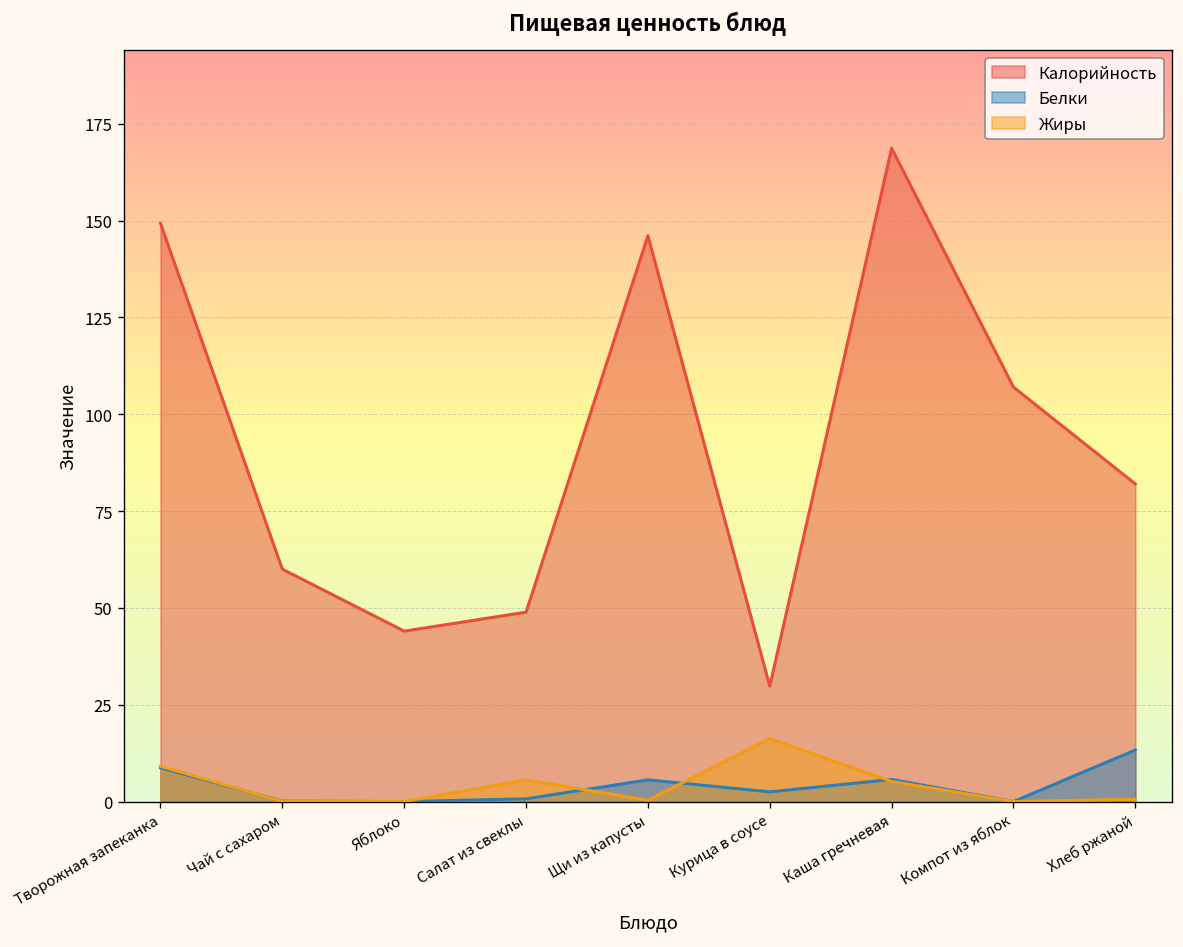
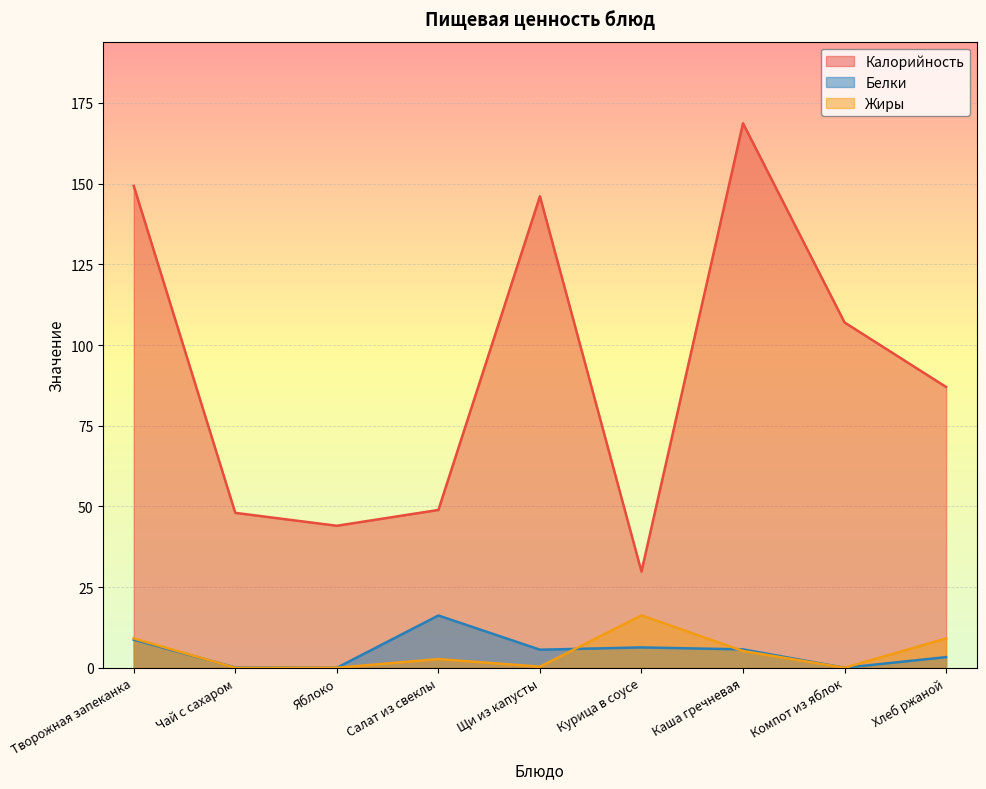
  {
    "Калорийность": {
      "Творожная запеканка": 149,
-     "Чай с сахаром": 60,
+     "Чай с сахаром": 48,
      "Яблоко": 44,
      "Салат из свеклы": 49,
      "Щи из капусты": 146,
      "Курица в соусе": 30,
      "Каша гречневая": 169,
      "Компот из яблок": 107,
-     "Хлеб ржаной": 82
+     "Хлеб ржаной": 87
    },
    "Белки": {
-     "Салат из свеклы": 1,
+     "Салат из свеклы": 16,
      "Щи из капусты": 6,
-     "Курица в соусе": 3,
-     "Хлеб ржаной": 13
+     "Курица в соусе": 6,
+     "Хлеб ржаной": 3
    },
    "Жиры": {
-     "Салат из свеклы": 6,
+     "Салат из свеклы": 3,
      "Щи из капусты": 0,
      "Курица в соусе": 16,
-     "Хлеб ржаной": 1
+     "Хлеб ржаной": 9
    }
  }
